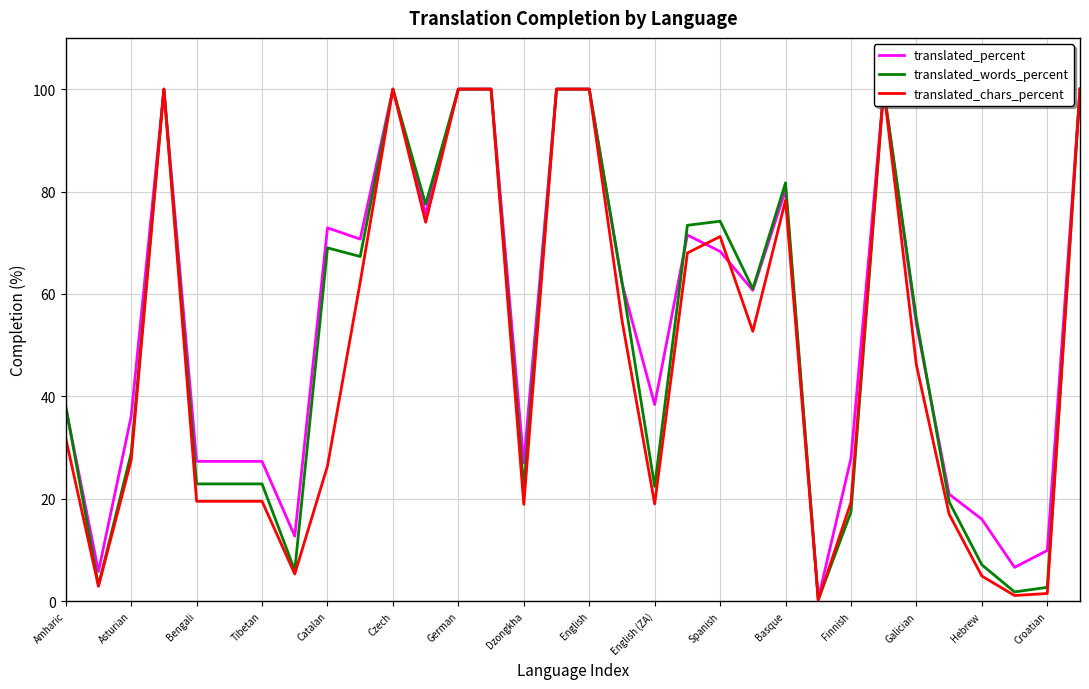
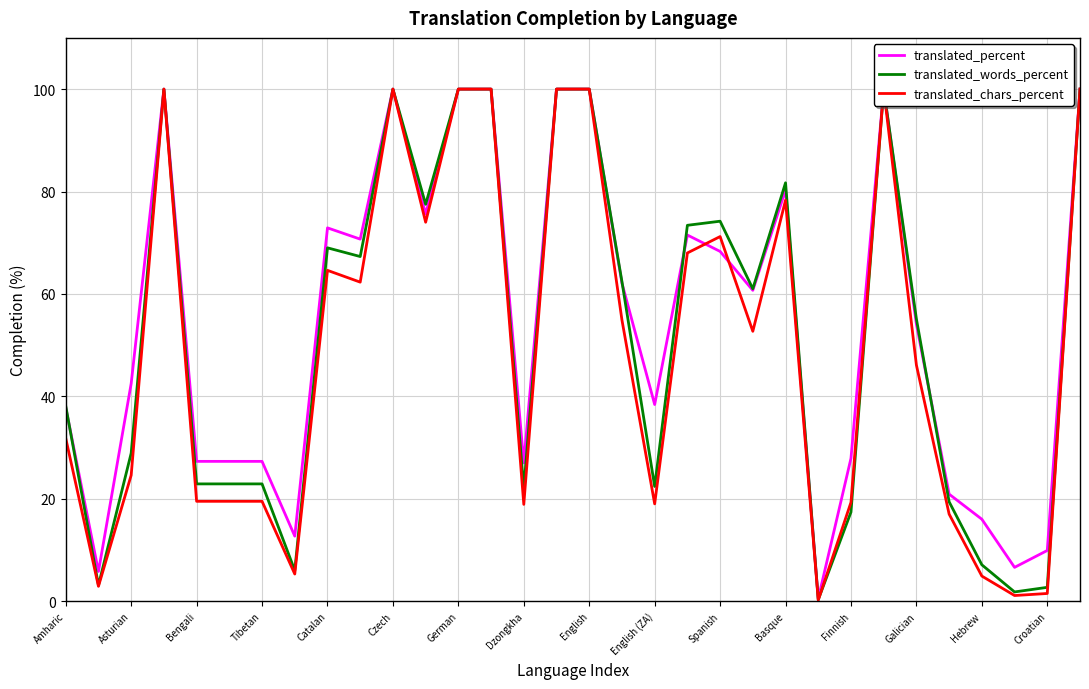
  {
    "translated_percent": {
-     "Asturian": 36,
+     "Asturian": 43,
      "Bengali": 27,
      "Tibetan": 27,
      "Catalan": 73,
      "Dzongkha": 27,
      "English (ZA)": 38,
      "Spanish": 68,
      "Basque": 80,
      "Finnish": 28,
      "Galician": 54,
      "Hebrew": 16,
      "Croatian": 10
    },
    "translated_words_percent": {
      "Asturian": 29,
      "Bengali": 23,
      "Tibetan": 23,
      "Catalan": 69,
      "Dzongkha": 22,
      "English (ZA)": 22,
      "Spanish": 74,
      "Basque": 82,
      "Finnish": 17,
      "Galician": 55,
      "Hebrew": 7,
      "Croatian": 3
    },
    "translated_chars_percent": {
      "Amharic": 32,
-     "Asturian": 28,
+     "Asturian": 25,
      "Bengali": 20,
      "Tibetan": 20,
-     "Catalan": 26,
+     "Catalan": 65,
      "Dzongkha": 19,
      "English (ZA)": 19,
      "Spanish": 71,
      "Basque": 78,
      "Finnish": 19,
      "Galician": 46,
      "Hebrew": 5,
      "Croatian": 2
    }
  }
